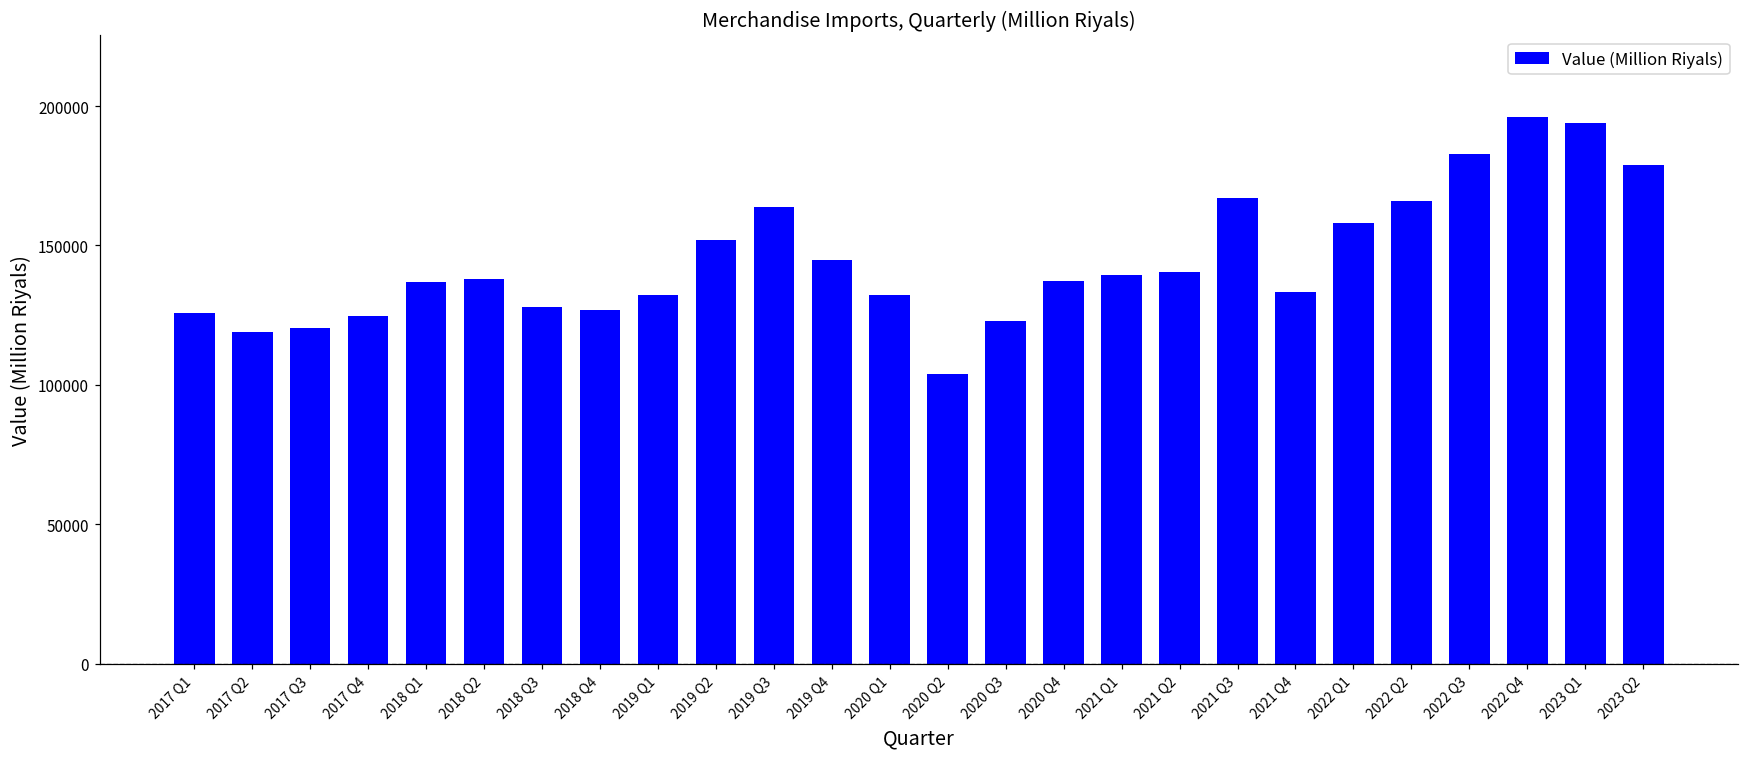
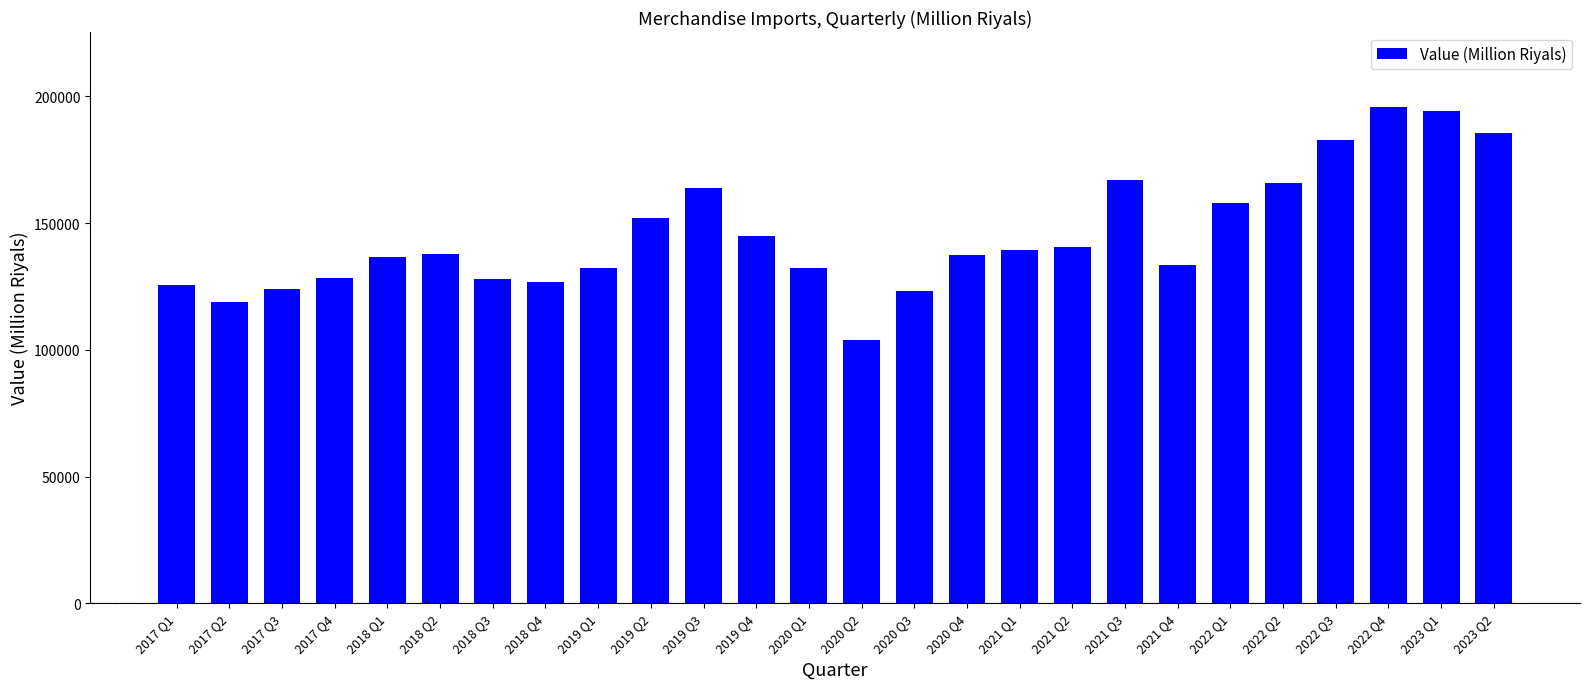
  {
    "2017 Q1": 126000,
    "2017 Q2": 119000,
-   "2017 Q3": 120000,
-   "2017 Q4": 125000,
+   "2017 Q3": 124000,
+   "2017 Q4": 128000,
    "2018 Q1": 137000,
    "2018 Q2": 138000,
    "2018 Q3": 128000,
    "2018 Q4": 127000,
    "2019 Q1": 132000,
    "2019 Q2": 152000,
    "2019 Q3": 164000,
    "2019 Q4": 145000,
    "2020 Q1": 132000,
    "2020 Q2": 104000,
    "2020 Q3": 123000,
    "2020 Q4": 137000,
    "2021 Q1": 139000,
    "2021 Q2": 140000,
    "2021 Q3": 167000,
    "2021 Q4": 133000,
    "2022 Q1": 158000,
    "2022 Q2": 166000,
    "2022 Q3": 183000,
    "2022 Q4": 196000,
    "2023 Q1": 194000,
-   "2023 Q2": 179000
+   "2023 Q2": 186000
  }
